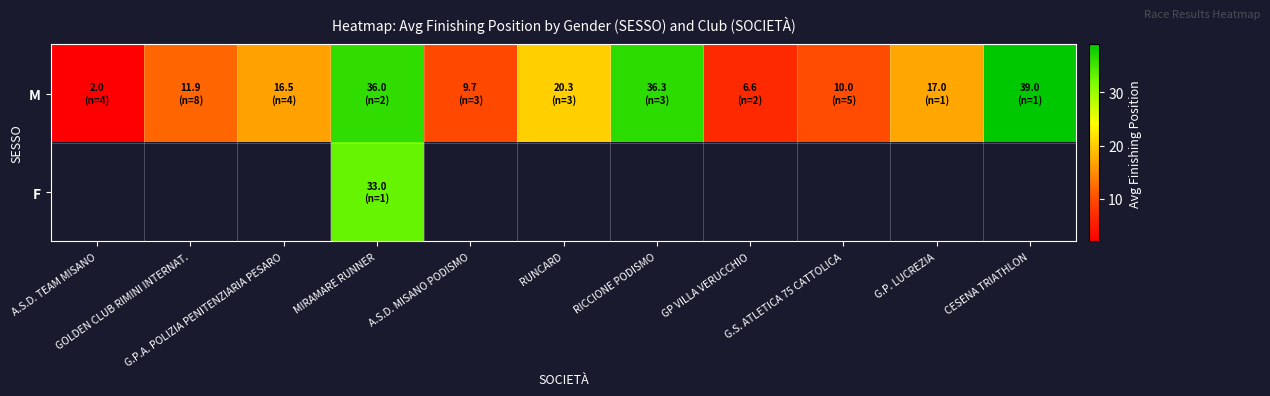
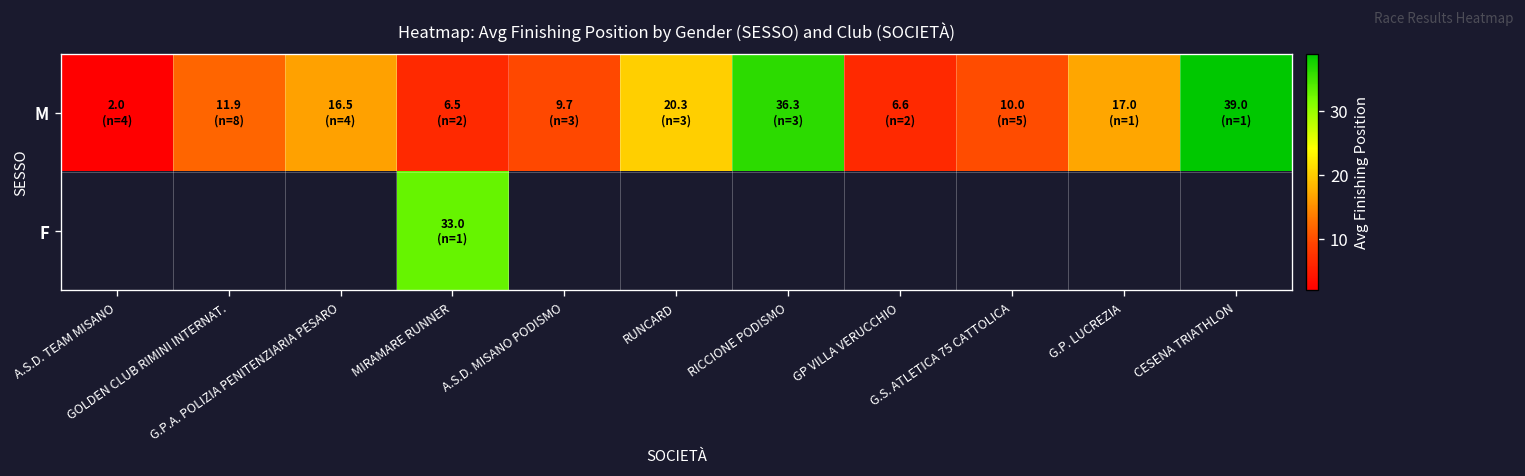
  {
    "M": {
-     "MIRAMARE RUNNER": 36.0
+     "MIRAMARE RUNNER": 6.5
    }
  }
